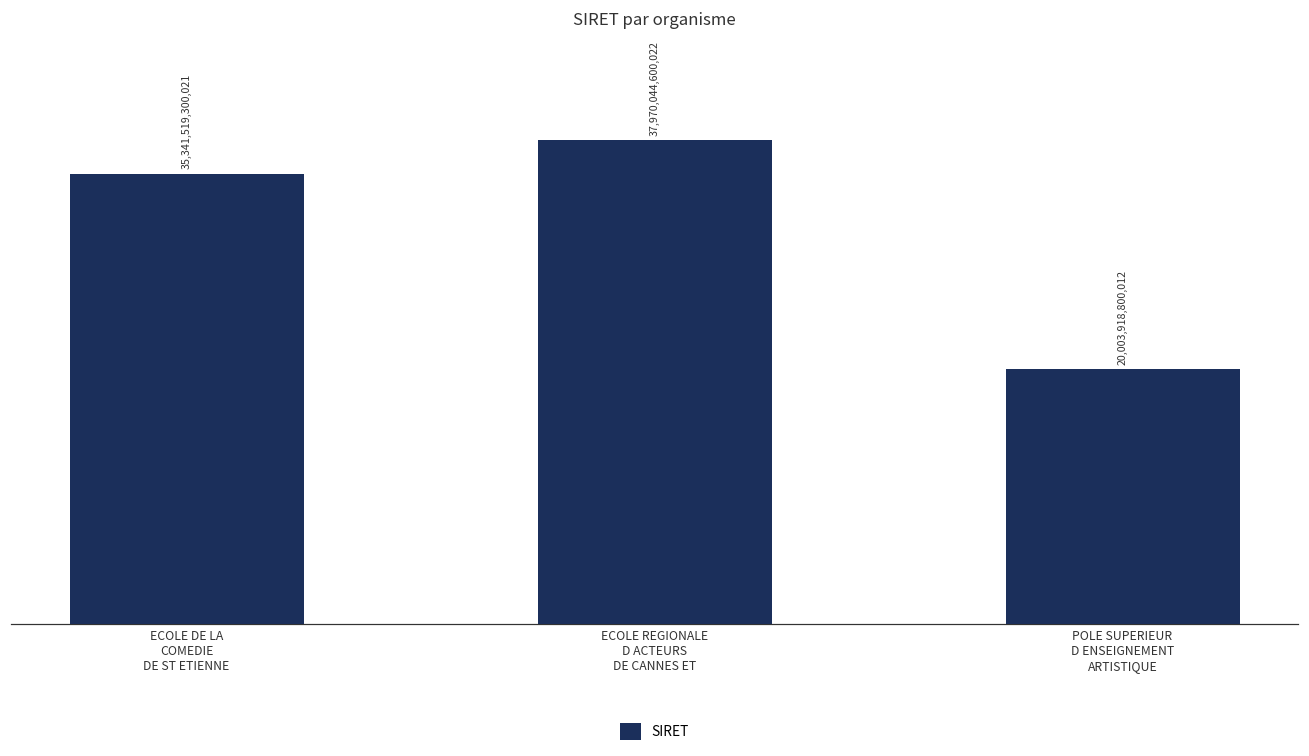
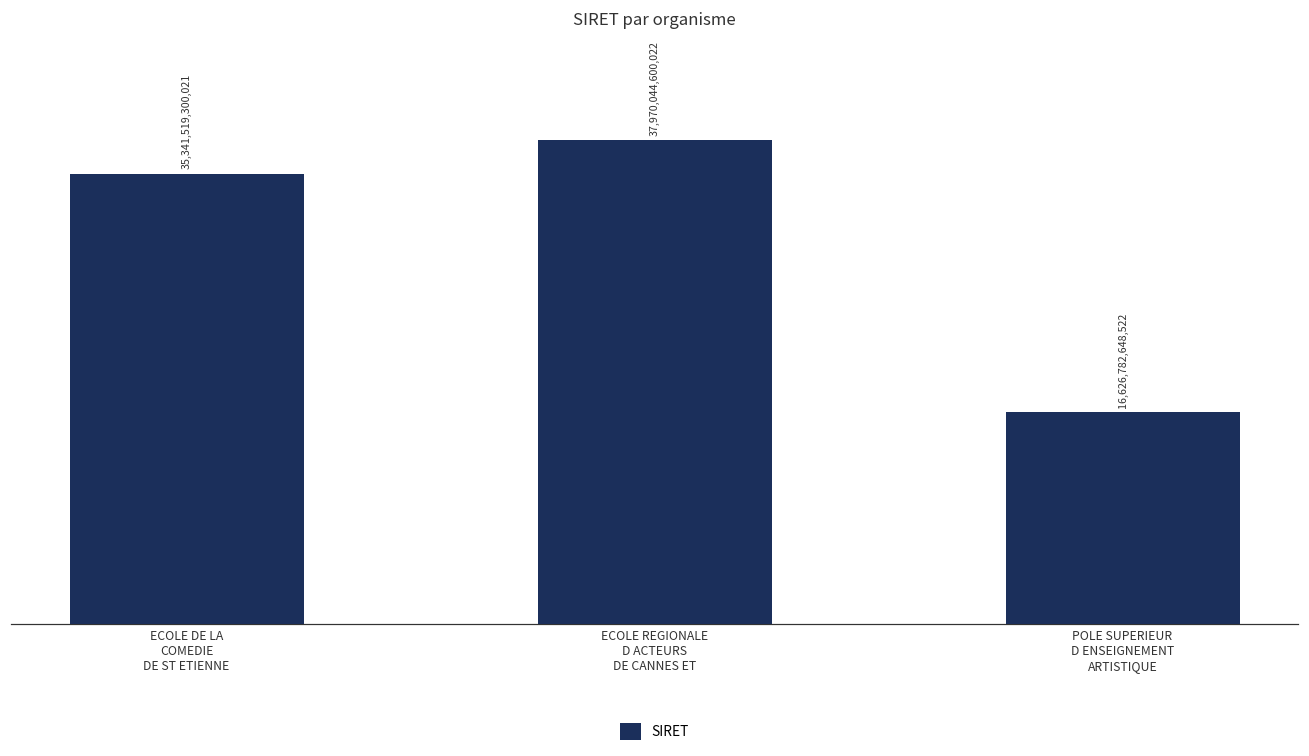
  {
    "ECOLE DE LA COMEDIE DE ST ETIENNE": "35,341,519,300,021",
    "ECOLE REGIONALE D ACTEURS DE CANNES ET": "37,970,044,600,022",
-   "POLE SUPERIEUR D ENSEIGNEMENT ARTISTIQUE": "20,003,918,800,012"
+   "POLE SUPERIEUR D ENSEIGNEMENT ARTISTIQUE": "16,626,782,648,522"
  }
